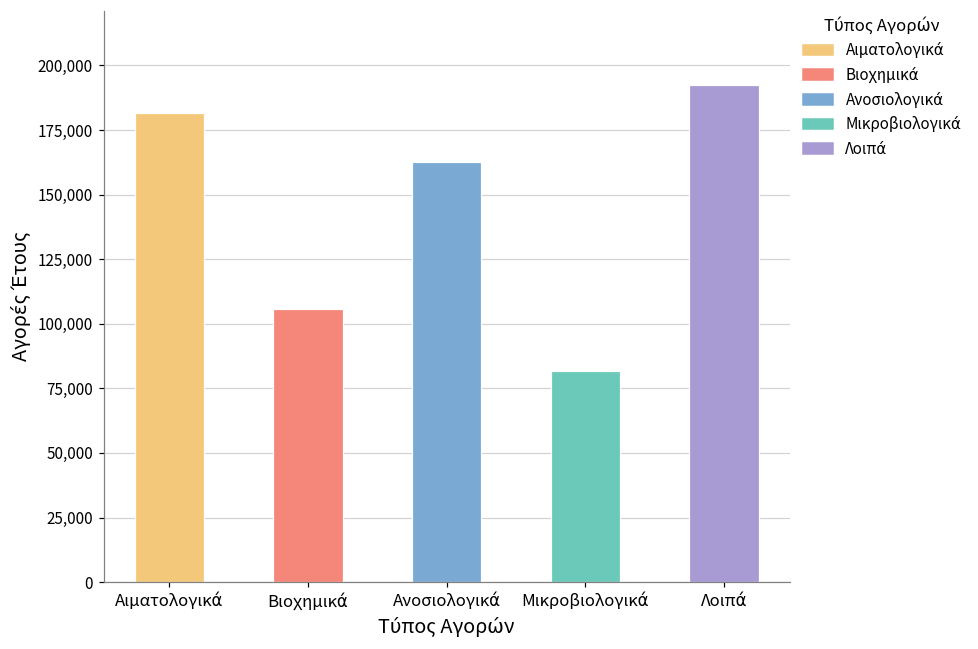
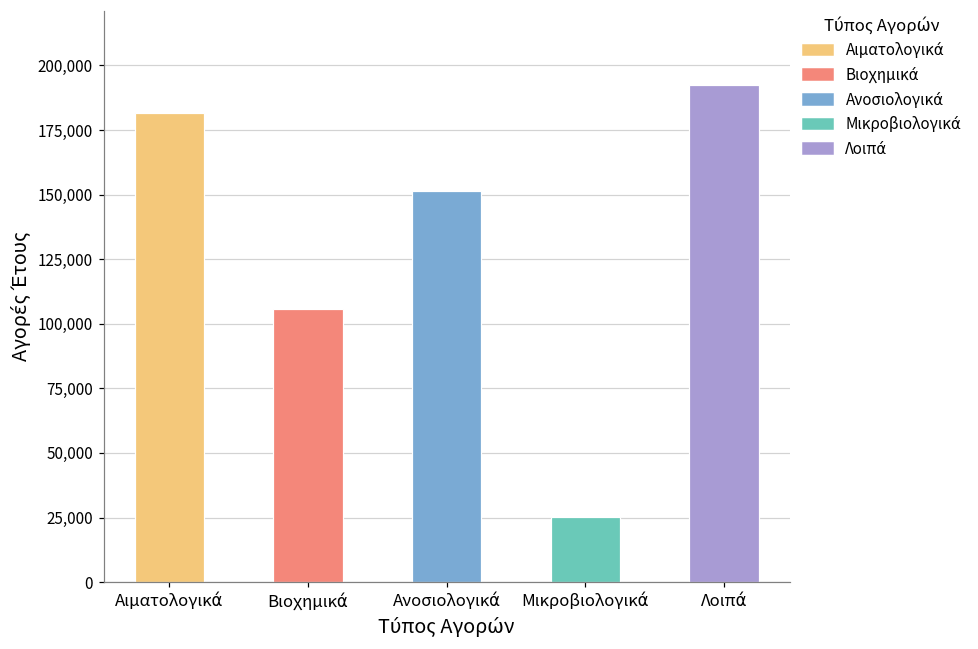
  {
    "Αιματολογικά": "182,000",
    "Βιοχημικά": "106,000",
-   "Ανοσιολογικά": "162,000",
-   "Μικροβιολογικά": "82,000",
+   "Ανοσιολογικά": "151,000",
+   "Μικροβιολογικά": "25,000",
    "Λοιπά": "192,000"
  }
